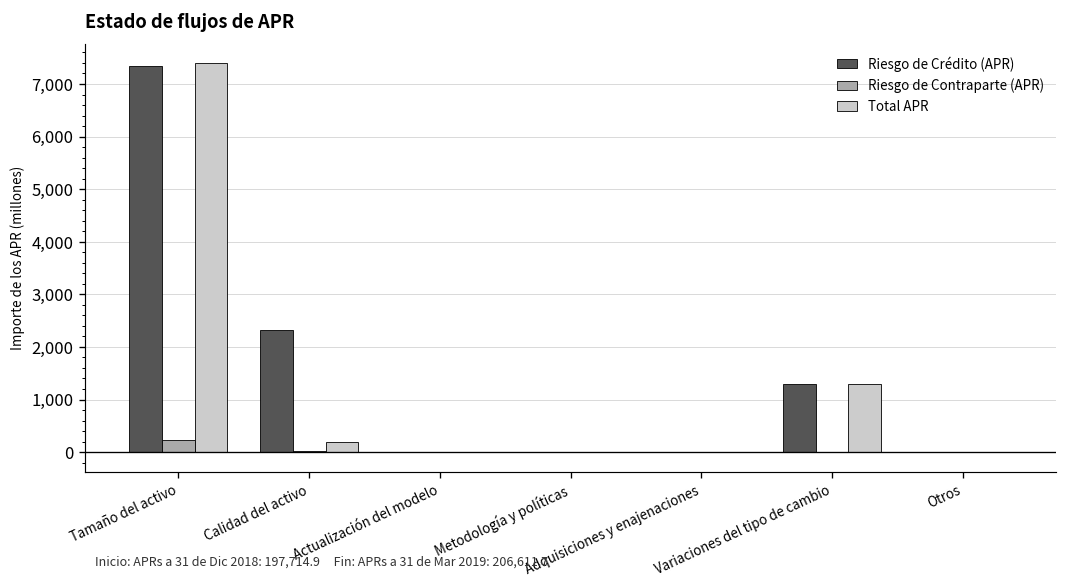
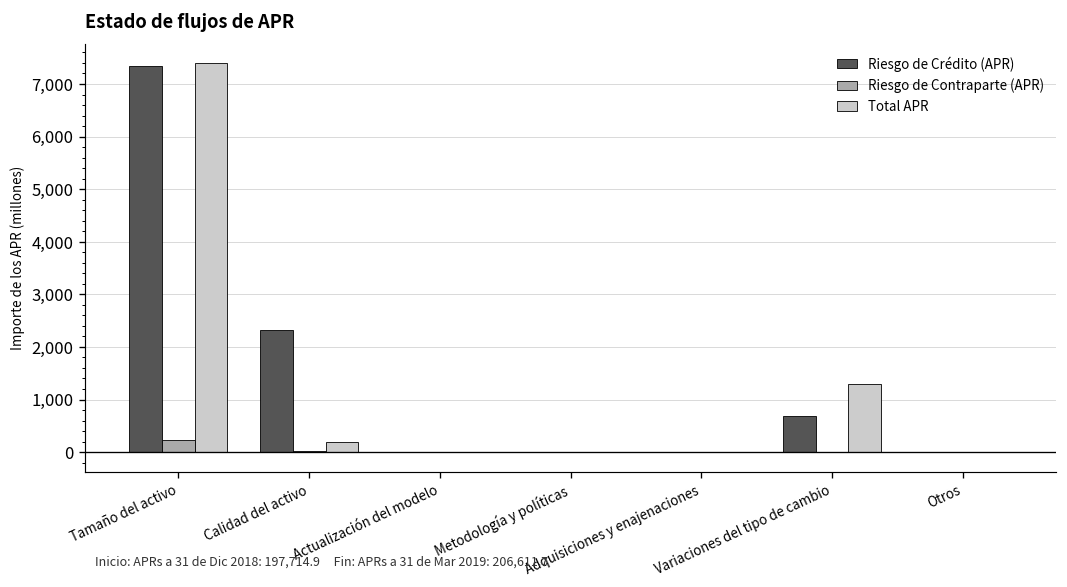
  {
    "Riesgo de Crédito (APR)": {
      "Tamaño del activo": "7,400",
      "Calidad del activo": "2,300",
      "Actualización del modelo": "0",
      "Metodología y políticas": "0",
      "Adquisiciones y enajenaciones": "0",
-     "Variaciones del tipo de cambio": "1,300",
+     "Variaciones del tipo de cambio": "700",
      "Otros": "0"
    }
  }
